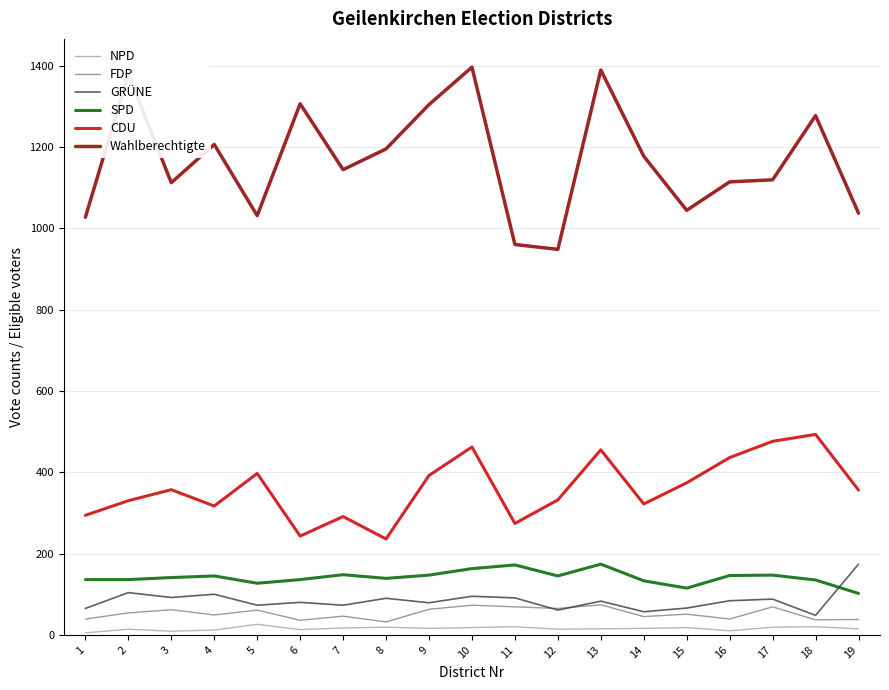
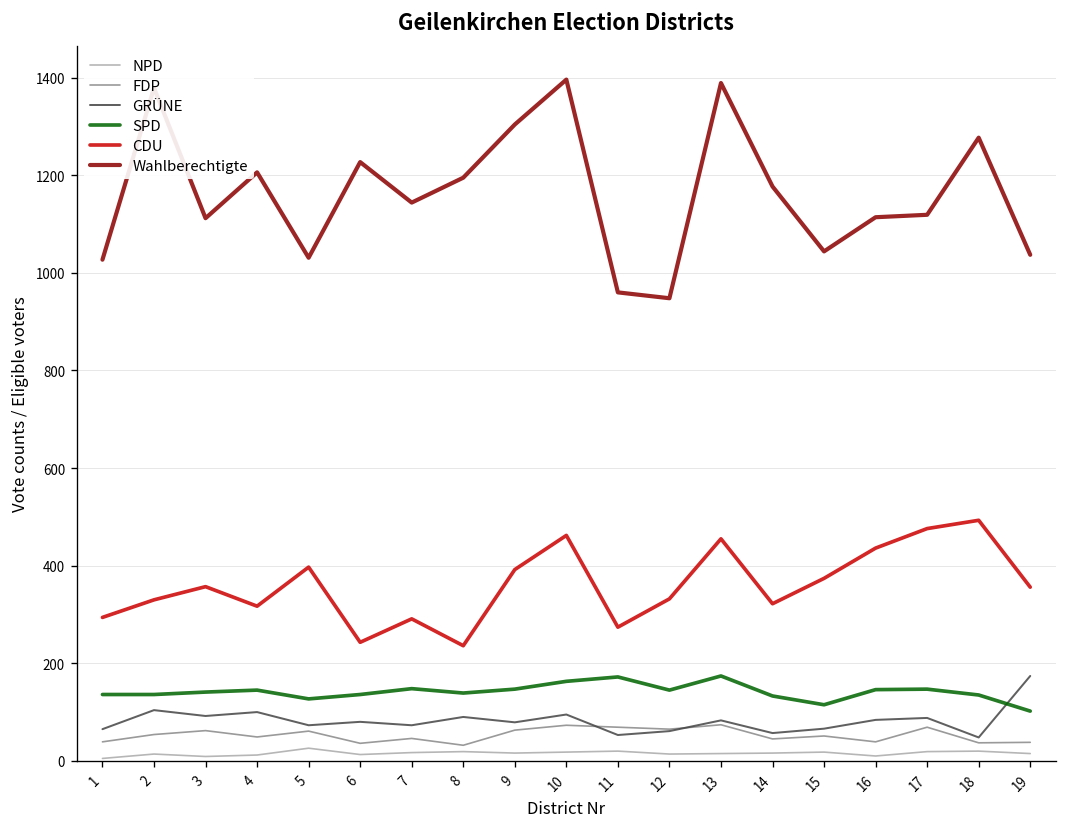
  {
    "GRÜNE": {
      "1": 70,
      "2": 100,
      "3": 90,
      "4": 100,
      "5": 70,
      "6": 80,
      "7": 70,
      "8": 90,
      "9": 80,
      "10": 100,
-     "11": 90,
+     "11": 50,
      "13": 80,
      "14": 60,
      "15": 70,
      "16": 80,
      "17": 90,
      "18": 50,
      "19": 170
    },
    "SPD": {
      "1": 140,
      "2": 140,
      "3": 140,
      "4": 150,
      "5": 130,
      "6": 140,
      "7": 150,
      "8": 140,
      "9": 150,
      "10": 160,
      "11": 170,
      "12": 150,
      "13": 170,
      "14": 130,
      "15": 120,
      "16": 150,
      "17": 150,
      "18": 140,
      "19": 100
    },
    "CDU": {
      "1": 290,
      "2": 330,
      "3": 360,
      "4": 320,
      "5": 400,
      "6": 240,
      "7": 290,
      "8": 240,
      "9": 390,
      "10": 460,
      "11": 270,
      "12": 330,
      "13": 460,
      "14": 320,
      "15": 370,
      "16": 440,
      "17": 480,
      "18": 490,
      "19": 360
    },
    "Wahlberechtigte": {
      "1": 1030,
      "3": 1110,
      "4": 1210,
      "5": 1030,
-     "6": 1310,
+     "6": 1230,
      "7": 1140,
      "8": 1200,
      "9": 1300,
      "10": 1400,
      "11": 960,
      "12": 950,
      "13": 1390,
      "14": 1180,
      "15": 1040,
      "16": 1110,
      "17": 1120,
      "18": 1280,
      "19": 1040
    }
  }
